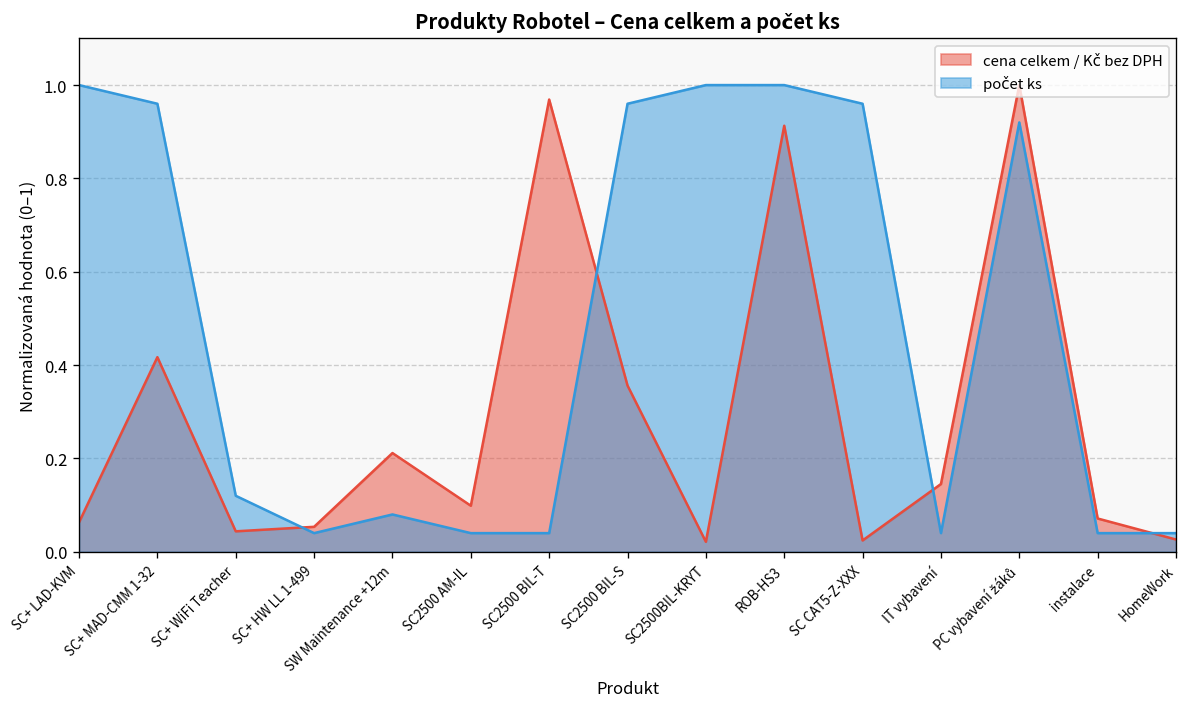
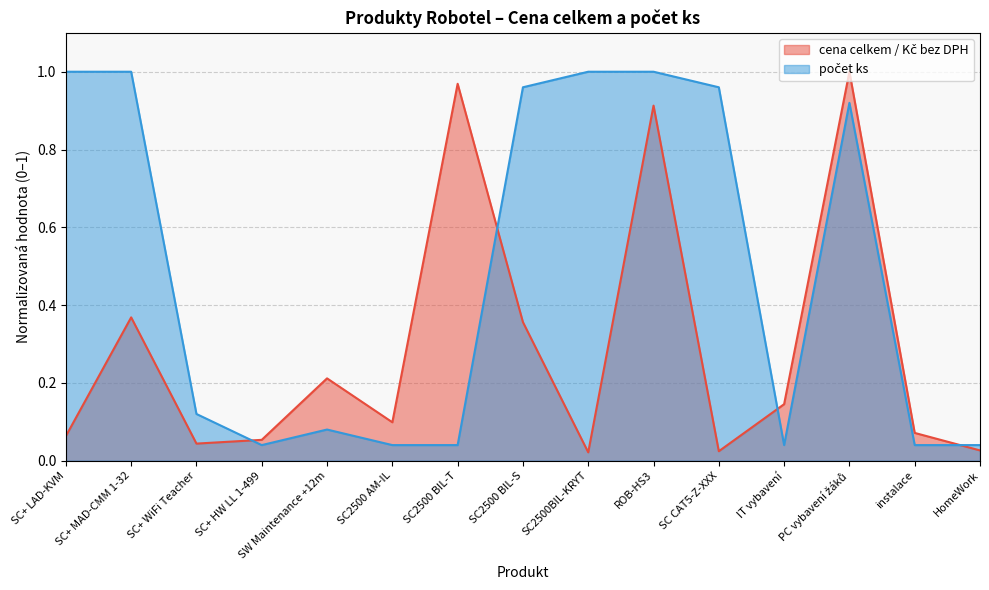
  {
    "cena celkem / Kč bez DPH": {
      "SC+ LAD-KVM": 0.06,
-     "SC+ MAD-CMM 1-32": 0.42,
+     "SC+ MAD-CMM 1-32": 0.37,
      "SC+ WiFi Teacher": 0.04,
      "SC+ HW LL 1-499": 0.05,
      "SW Maintenance +12m": 0.21,
      "SC2500 AM-IL": 0.10,
      "SC2500 BIL-T": 0.97,
      "SC2500 BIL-S": 0.36,
      "SC2500BIL-KRYT": 0.02,
      "ROB-HS3": 0.91,
      "SC CAT5-Z-XXX": 0.02,
      "IT vybavení": 0.15,
      "instalace": 0.07,
      "HomeWork": 0.03
    },
    "počet ks": {
      "SC+ LAD-KVM": 1.00,
-     "SC+ MAD-CMM 1-32": 0.96,
+     "SC+ MAD-CMM 1-32": 1.00,
      "SC+ WiFi Teacher": 0.12,
      "SC+ HW LL 1-499": 0.04,
      "SW Maintenance +12m": 0.08,
      "SC2500 AM-IL": 0.04,
      "SC2500 BIL-T": 0.04,
      "SC2500 BIL-S": 0.96,
      "SC2500BIL-KRYT": 1.00,
      "ROB-HS3": 1.00,
      "SC CAT5-Z-XXX": 0.96,
      "IT vybavení": 0.04,
      "PC vybavení žáků": 0.92,
      "instalace": 0.04,
      "HomeWork": 0.04
    }
  }
